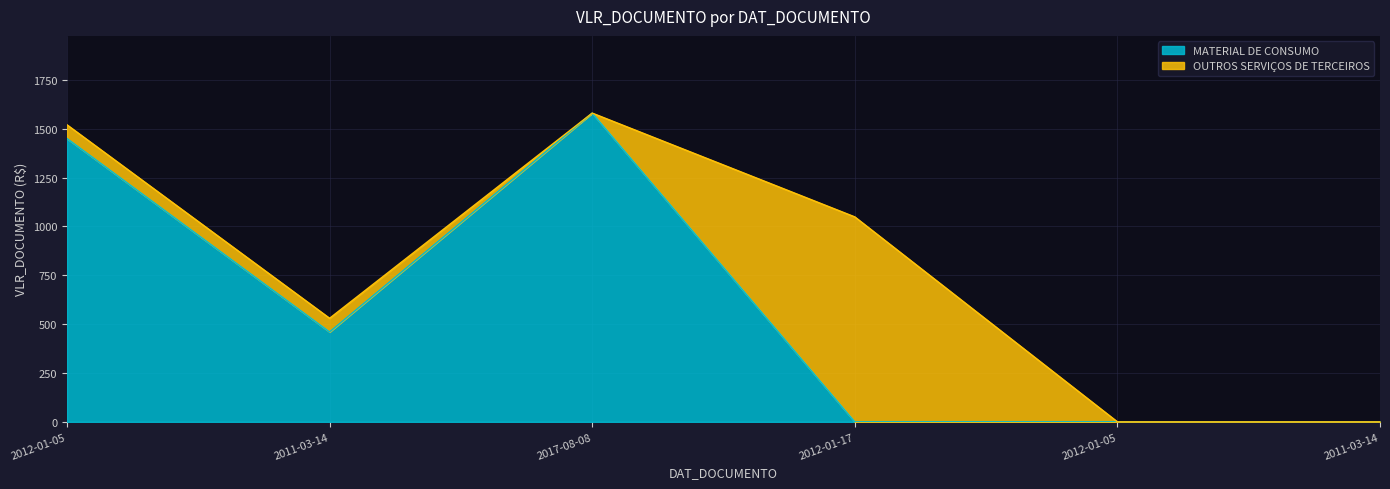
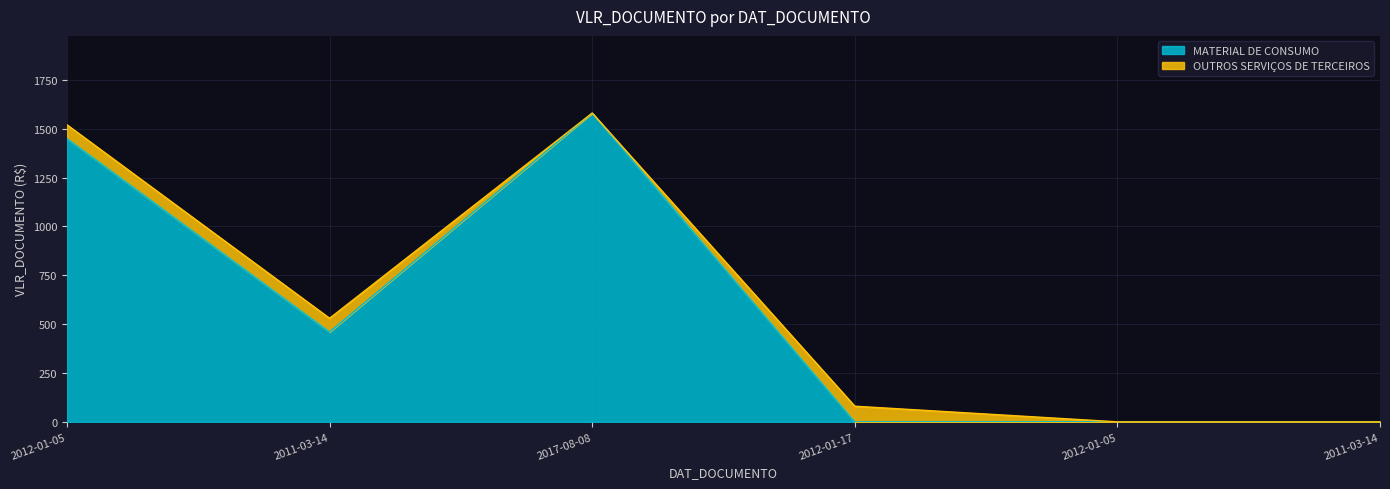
  {
    "MATERIAL DE CONSUMO": {
      "2012-01-17": 0
    },
    "OUTROS SERVIÇOS DE TERCEIROS": {
-     "2012-01-17": 1050
+     "2012-01-17": 80
    }
  }
